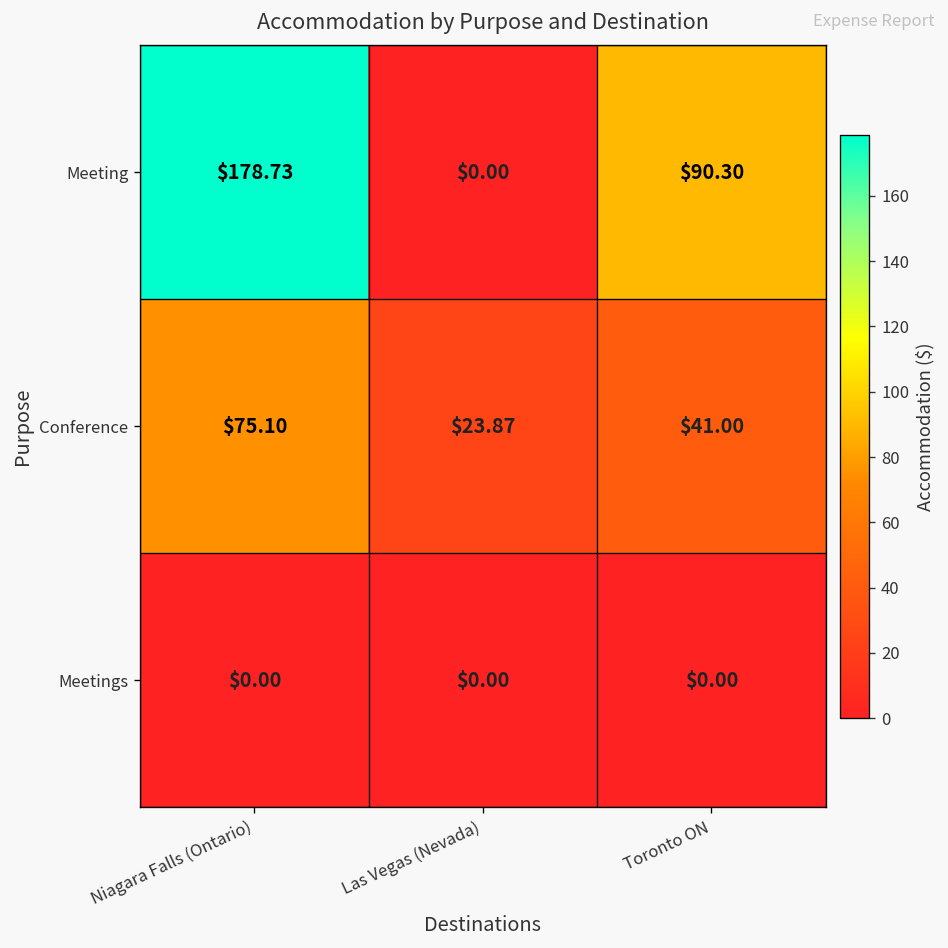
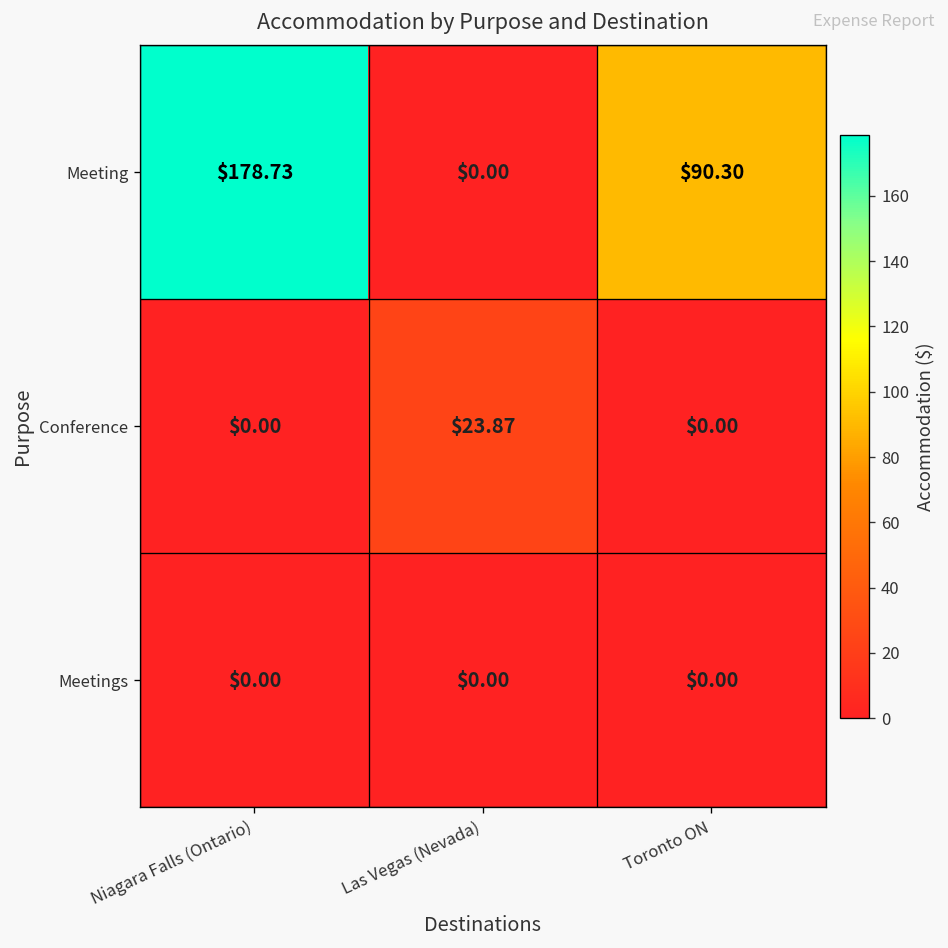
  {
    "Meeting": {
      "Niagara Falls (Ontario)": "$178.73",
      "Las Vegas (Nevada)": "$0.00",
      "Toronto ON": "$90.30"
    },
    "Conference": {
-     "Niagara Falls (Ontario)": "$75.10",
+     "Niagara Falls (Ontario)": "$0.00",
      "Las Vegas (Nevada)": "$23.87",
-     "Toronto ON": "$41.00"
+     "Toronto ON": "$0.00"
    },
    "Meetings": {
      "Niagara Falls (Ontario)": "$0.00",
      "Las Vegas (Nevada)": "$0.00",
      "Toronto ON": "$0.00"
    }
  }
